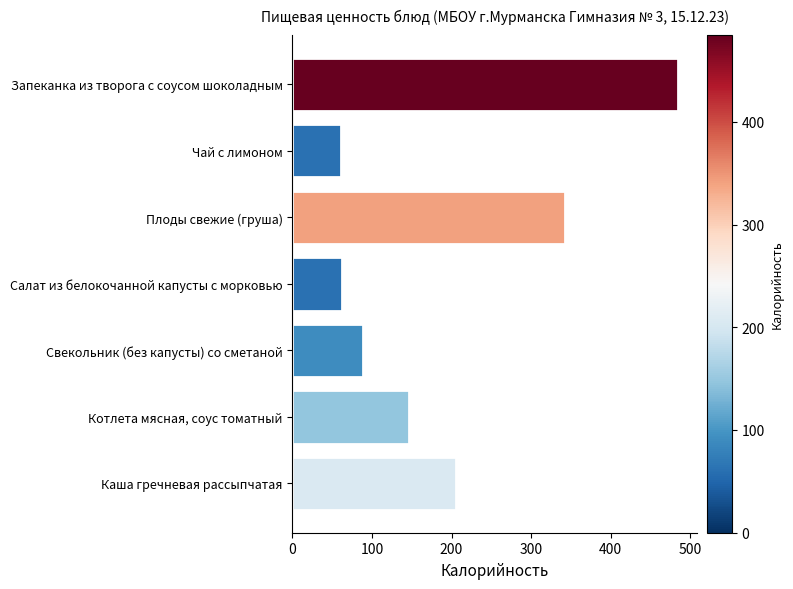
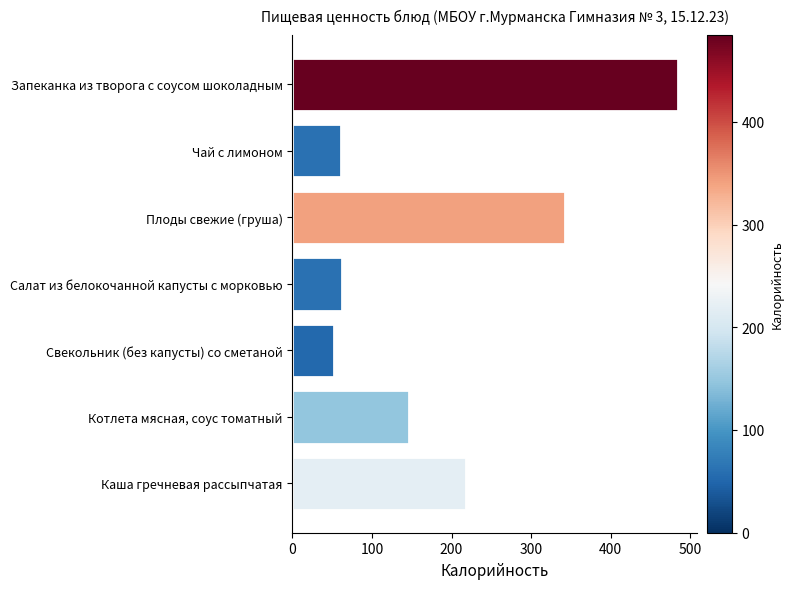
  {
    "Запеканка из творога с соусом шоколадным": 480,
    "Чай с лимоном": 60,
    "Плоды свежие (груша)": 340,
    "Салат из белокочанной капусты с морковью": 60,
-   "Свекольник (без капусты) со сметаной": 90,
+   "Свекольник (без капусты) со сметаной": 50,
    "Котлета мясная, соус томатный": 150,
-   "Каша гречневая рассыпчатая": 210
+   "Каша гречневая рассыпчатая": 220
  }
